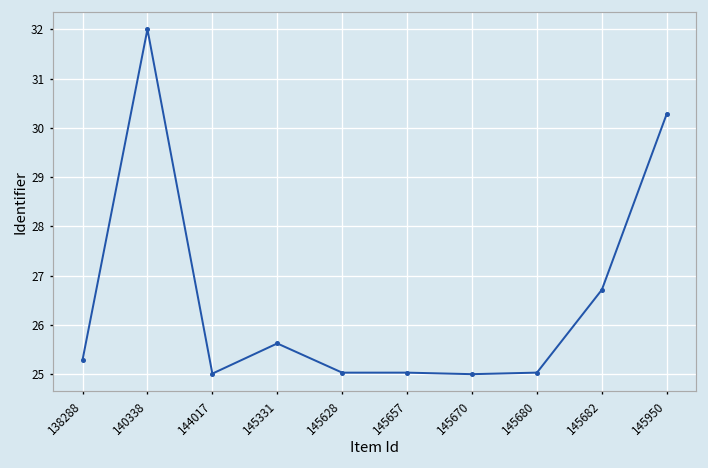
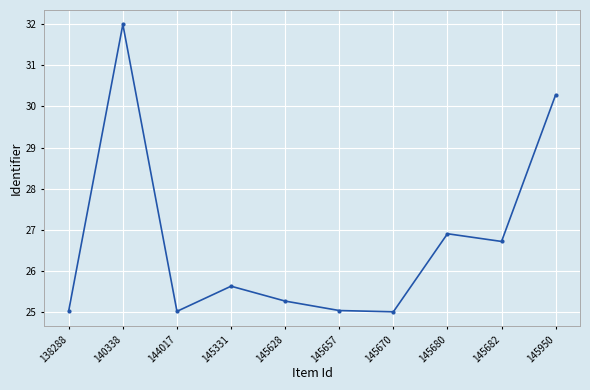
  {
-   "138288": 25.3,
+   "138288": 25.0,
    "140338": 32.0,
    "144017": 25.0,
    "145331": 25.6,
-   "145628": 25.0,
+   "145628": 25.3,
    "145657": 25.0,
    "145670": 25.0,
-   "145680": 25.0,
+   "145680": 26.9,
    "145682": 26.7,
    "145950": 30.3
  }
